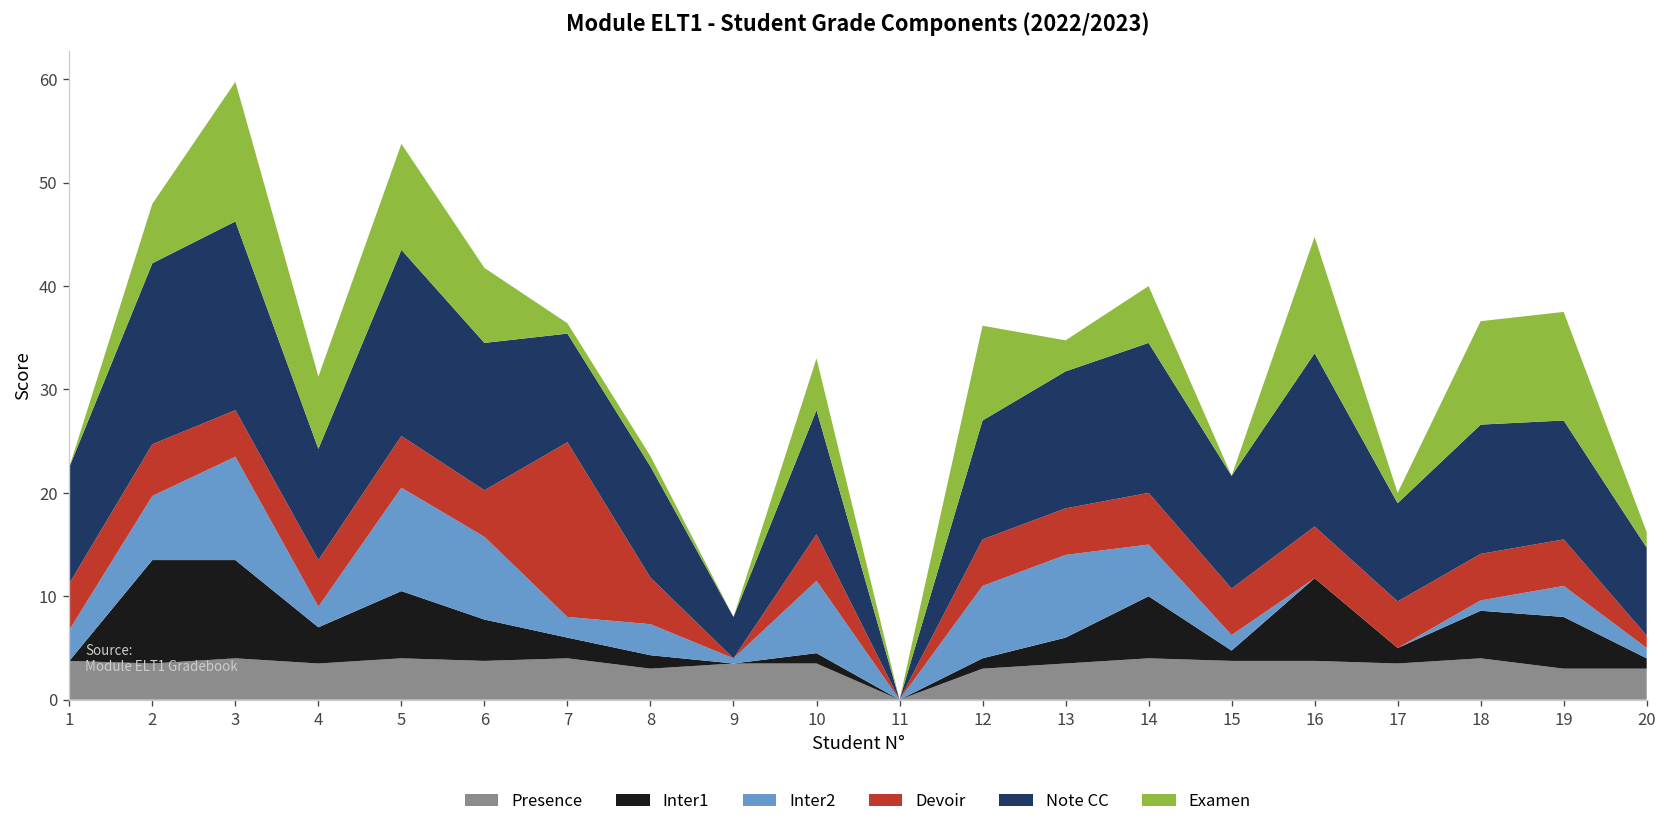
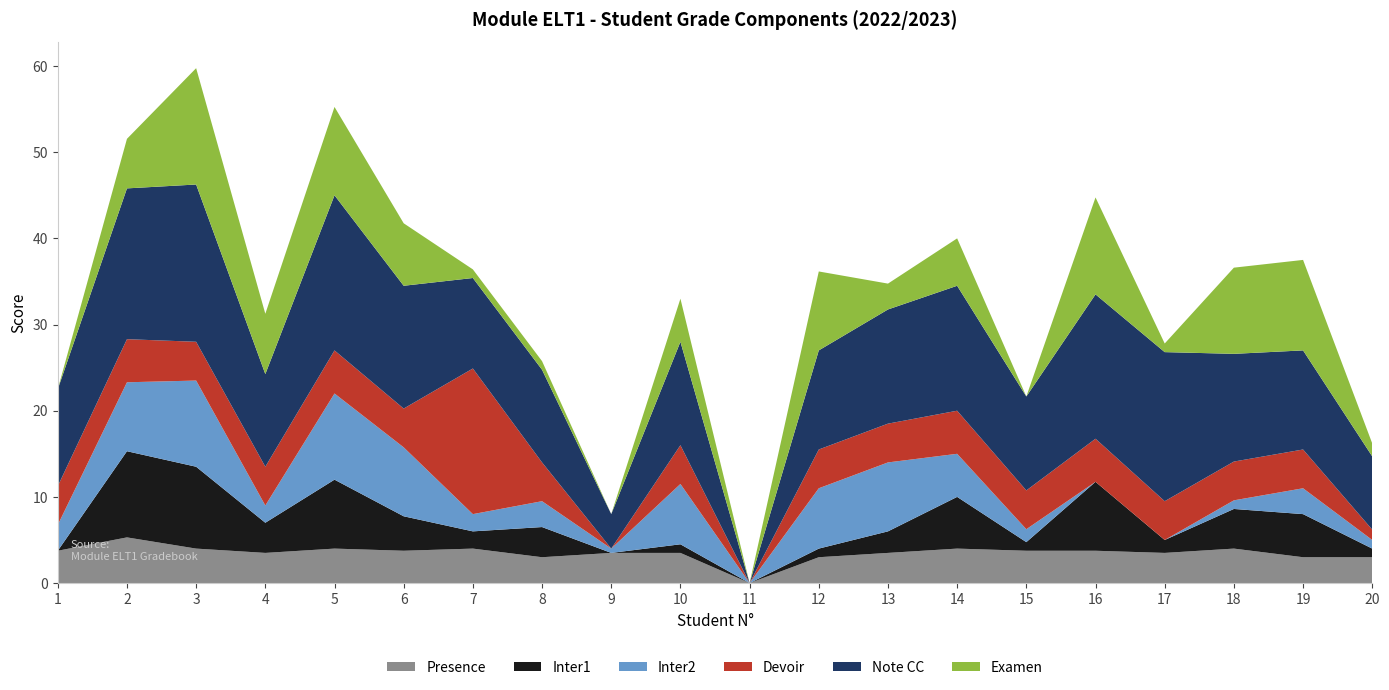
  {
    "Presence": {
-     "2": 4
+     "2": 5
    },
    "Inter1": {
-     "5": 7,
-     "8": 1
+     "5": 8,
+     "8": 4
    },
    "Inter2": {
-     "2": 6
+     "2": 8
    },
    "Note CC": {
-     "17": 10
+     "17": 17
    },
    "Examen": {
      "2": 6,
      "3": 14,
      "4": 7,
      "5": 10,
      "6": 7,
      "7": 1,
      "8": 1,
      "10": 5,
      "12": 9,
      "13": 3,
      "14": 6,
      "16": 11,
      "17": 1,
      "18": 10,
      "19": 11,
      "20": 2
    }
  }
